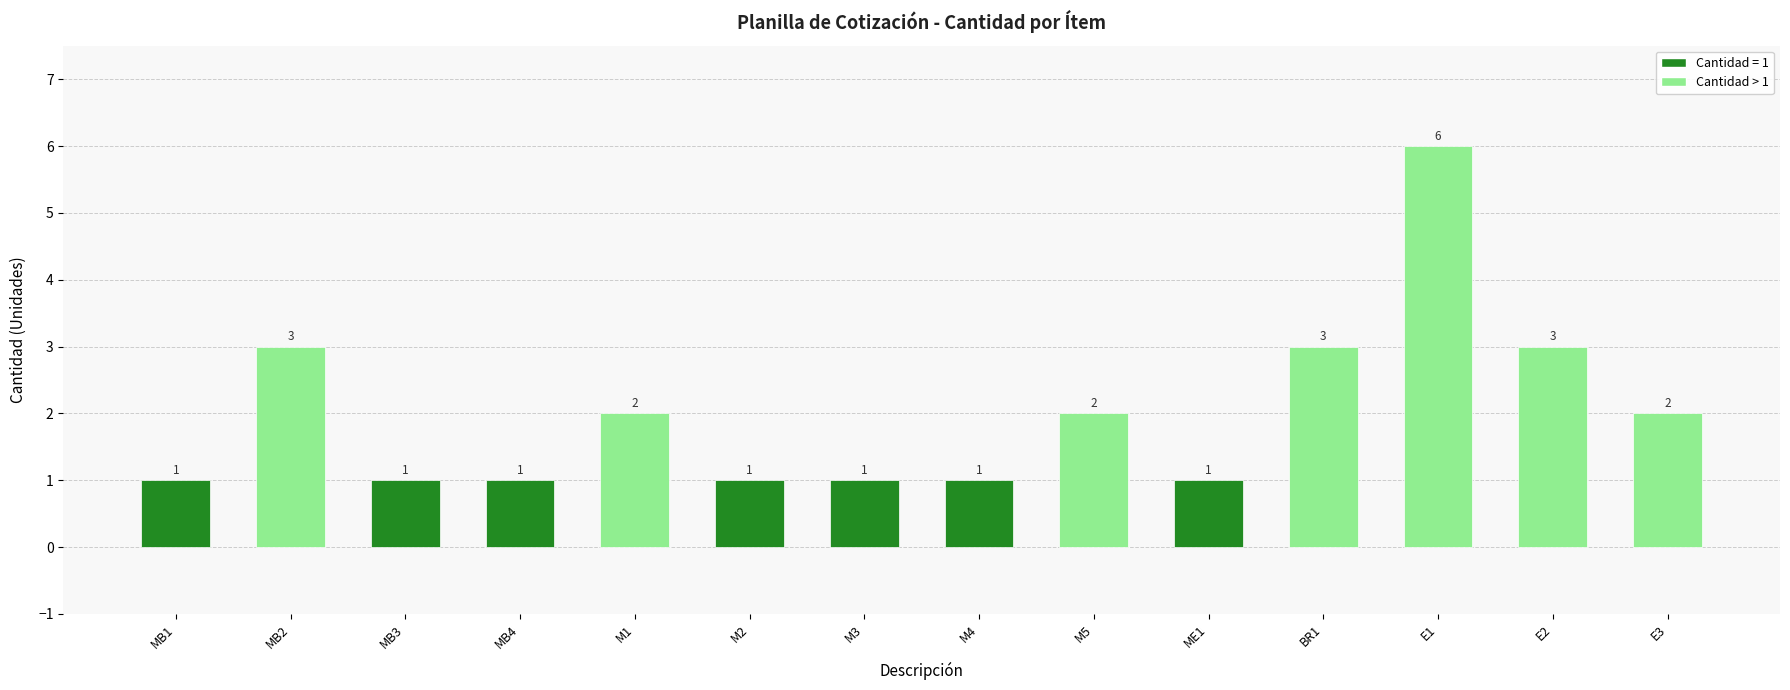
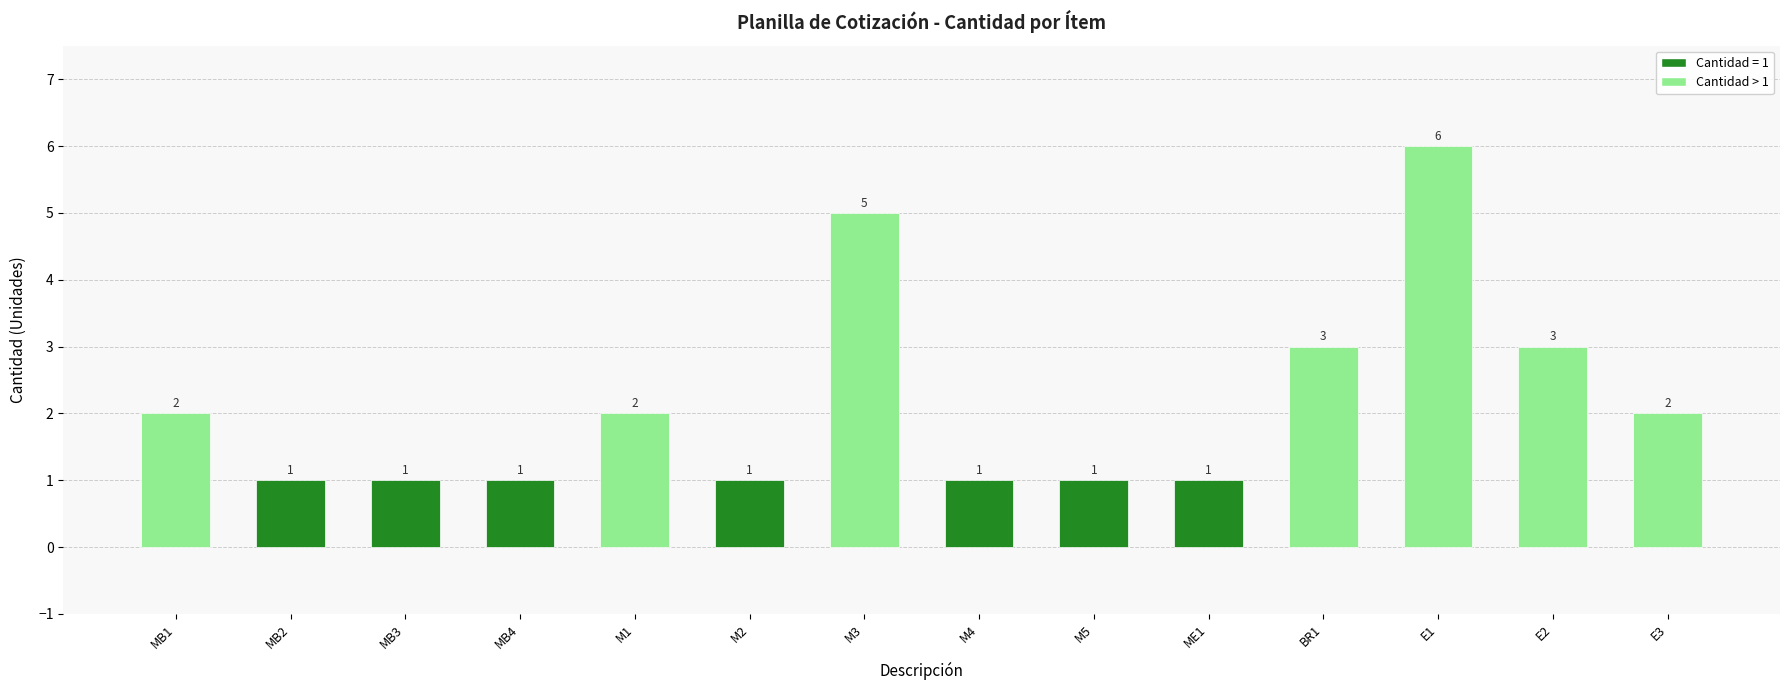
  {
-   "MB1": 1,
-   "MB2": 3,
+   "MB1": 2,
+   "MB2": 1,
    "MB3": 1,
    "MB4": 1,
    "M1": 2,
    "M2": 1,
-   "M3": 1,
+   "M3": 5,
    "M4": 1,
-   "M5": 2,
+   "M5": 1,
    "ME1": 1,
    "BR1": 3,
    "E1": 6,
    "E2": 3,
    "E3": 2
  }
